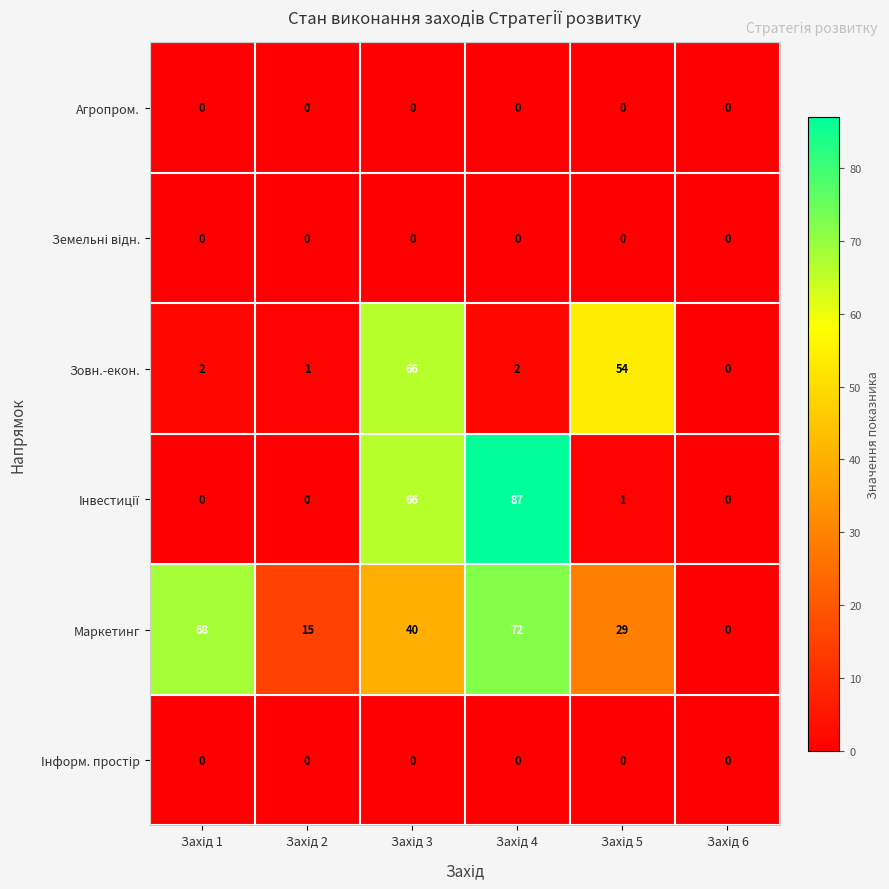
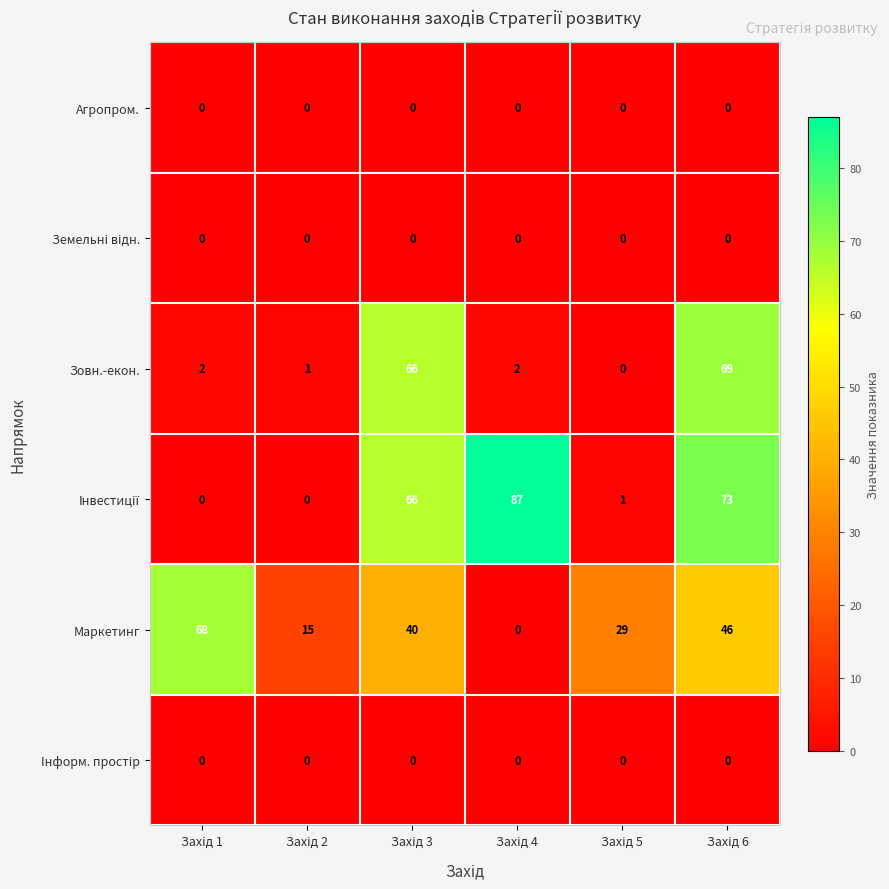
  {
    "Агропром.": {
      "Захід 1": 0,
      "Захід 2": 0,
      "Захід 3": 0,
      "Захід 4": 0,
      "Захід 5": 0,
      "Захід 6": 0
    },
    "Земельні відн.": {
      "Захід 1": 0,
      "Захід 2": 0,
      "Захід 3": 0,
      "Захід 4": 0,
      "Захід 5": 0,
      "Захід 6": 0
    },
    "Зовн.-екон.": {
      "Захід 1": 2,
      "Захід 2": 1,
      "Захід 3": 66,
      "Захід 4": 2,
-     "Захід 5": 54,
-     "Захід 6": 0
+     "Захід 5": 0,
+     "Захід 6": 69
    },
    "Інвестиції": {
      "Захід 1": 0,
      "Захід 2": 0,
      "Захід 3": 66,
      "Захід 4": 87,
      "Захід 5": 1,
-     "Захід 6": 0
+     "Захід 6": 73
    },
    "Маркетинг": {
      "Захід 1": 68,
      "Захід 2": 15,
      "Захід 3": 40,
-     "Захід 4": 72,
+     "Захід 4": 0,
      "Захід 5": 29,
-     "Захід 6": 0
+     "Захід 6": 46
    },
    "Інформ. простір": {
      "Захід 1": 0,
      "Захід 2": 0,
      "Захід 3": 0,
      "Захід 4": 0,
      "Захід 5": 0,
      "Захід 6": 0
    }
  }
